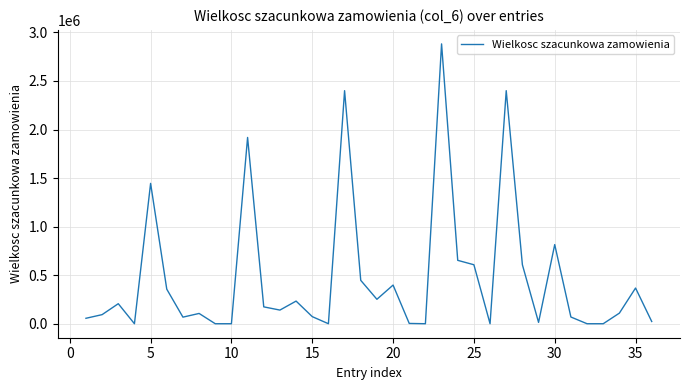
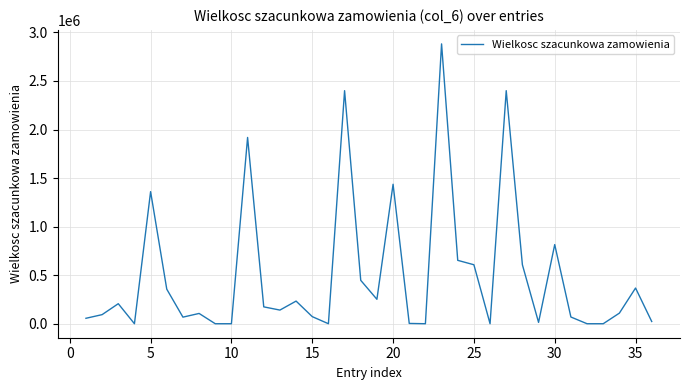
  {
-   "5": 1450000,
+   "5": 1360000,
    "10": 0,
    "15": 100000,
-   "20": 400000,
+   "20": 1400000,
    "25": 600000,
    "30": 800000,
    "35": 400000
  }
